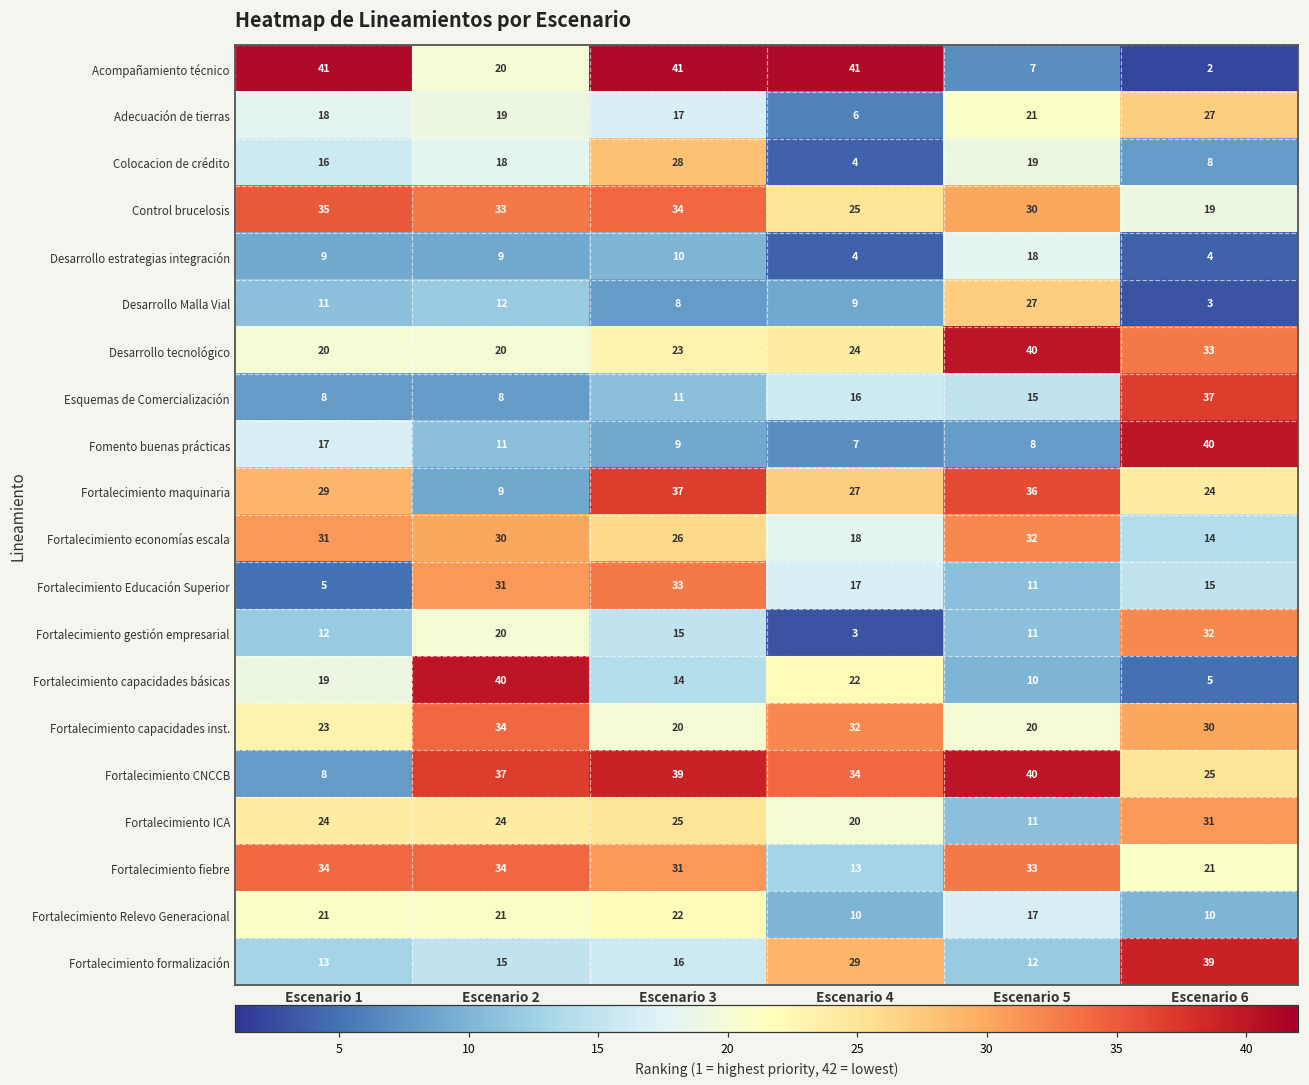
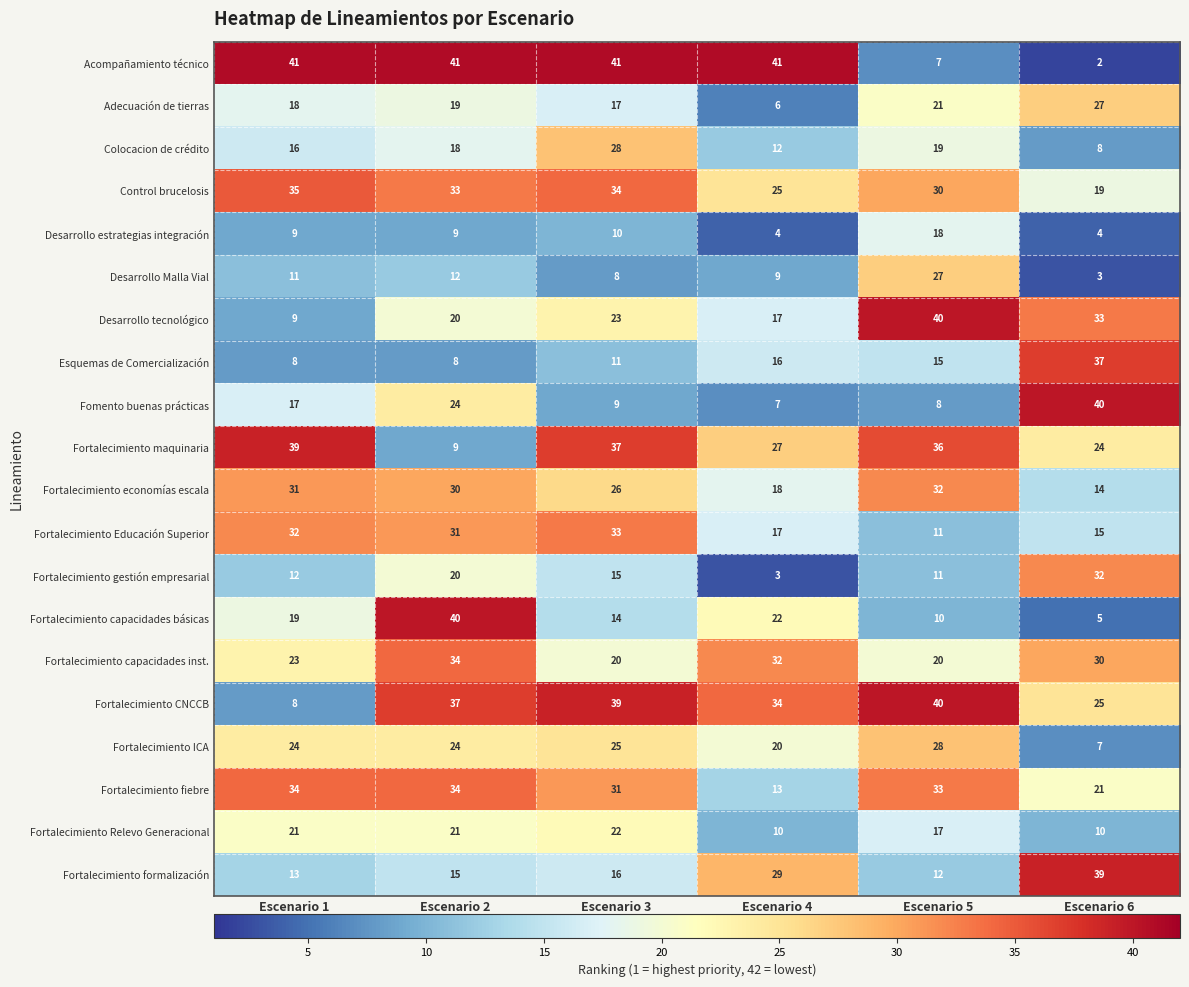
  {
    "Acompañamiento técnico": {
      "Escenario 1": 41,
-     "Escenario 2": 20,
+     "Escenario 2": 41,
      "Escenario 3": 41,
      "Escenario 4": 41,
      "Escenario 5": 7,
      "Escenario 6": 2
    },
    "Adecuación de tierras": {
      "Escenario 1": 18,
      "Escenario 2": 19,
      "Escenario 3": 17,
      "Escenario 4": 6,
      "Escenario 5": 21,
      "Escenario 6": 27
    },
    "Colocacion de crédito": {
      "Escenario 1": 16,
      "Escenario 2": 18,
      "Escenario 3": 28,
-     "Escenario 4": 4,
+     "Escenario 4": 12,
      "Escenario 5": 19,
      "Escenario 6": 8
    },
    "Control brucelosis": {
      "Escenario 1": 35,
      "Escenario 2": 33,
      "Escenario 3": 34,
      "Escenario 4": 25,
      "Escenario 5": 30,
      "Escenario 6": 19
    },
    "Desarrollo estrategias integración": {
      "Escenario 1": 9,
      "Escenario 2": 9,
      "Escenario 3": 10,
      "Escenario 4": 4,
      "Escenario 5": 18,
      "Escenario 6": 4
    },
    "Desarrollo Malla Vial": {
      "Escenario 1": 11,
      "Escenario 2": 12,
      "Escenario 3": 8,
      "Escenario 4": 9,
      "Escenario 5": 27,
      "Escenario 6": 3
    },
    "Desarrollo tecnológico": {
-     "Escenario 1": 20,
+     "Escenario 1": 9,
      "Escenario 2": 20,
      "Escenario 3": 23,
-     "Escenario 4": 24,
+     "Escenario 4": 17,
      "Escenario 5": 40,
      "Escenario 6": 33
    },
    "Esquemas de Comercialización": {
      "Escenario 1": 8,
      "Escenario 2": 8,
      "Escenario 3": 11,
      "Escenario 4": 16,
      "Escenario 5": 15,
      "Escenario 6": 37
    },
    "Fomento buenas prácticas": {
      "Escenario 1": 17,
-     "Escenario 2": 11,
+     "Escenario 2": 24,
      "Escenario 3": 9,
      "Escenario 4": 7,
      "Escenario 5": 8,
      "Escenario 6": 40
    },
    "Fortalecimiento maquinaria": {
-     "Escenario 1": 29,
+     "Escenario 1": 39,
      "Escenario 2": 9,
      "Escenario 3": 37,
      "Escenario 4": 27,
      "Escenario 5": 36,
      "Escenario 6": 24
    },
    "Fortalecimiento economías escala": {
      "Escenario 1": 31,
      "Escenario 2": 30,
      "Escenario 3": 26,
      "Escenario 4": 18,
      "Escenario 5": 32,
      "Escenario 6": 14
    },
    "Fortalecimiento Educación Superior": {
-     "Escenario 1": 5,
+     "Escenario 1": 32,
      "Escenario 2": 31,
      "Escenario 3": 33,
      "Escenario 4": 17,
      "Escenario 5": 11,
      "Escenario 6": 15
    },
    "Fortalecimiento gestión empresarial": {
      "Escenario 1": 12,
      "Escenario 2": 20,
      "Escenario 3": 15,
      "Escenario 4": 3,
      "Escenario 5": 11,
      "Escenario 6": 32
    },
    "Fortalecimiento capacidades básicas": {
      "Escenario 1": 19,
      "Escenario 2": 40,
      "Escenario 3": 14,
      "Escenario 4": 22,
      "Escenario 5": 10,
      "Escenario 6": 5
    },
    "Fortalecimiento capacidades inst.": {
      "Escenario 1": 23,
      "Escenario 2": 34,
      "Escenario 3": 20,
      "Escenario 4": 32,
      "Escenario 5": 20,
      "Escenario 6": 30
    },
    "Fortalecimiento CNCCB": {
      "Escenario 1": 8,
      "Escenario 2": 37,
      "Escenario 3": 39,
      "Escenario 4": 34,
      "Escenario 5": 40,
      "Escenario 6": 25
    },
    "Fortalecimiento ICA": {
      "Escenario 1": 24,
      "Escenario 2": 24,
      "Escenario 3": 25,
      "Escenario 4": 20,
-     "Escenario 5": 11,
-     "Escenario 6": 31
+     "Escenario 5": 28,
+     "Escenario 6": 7
    },
    "Fortalecimiento fiebre": {
      "Escenario 1": 34,
      "Escenario 2": 34,
      "Escenario 3": 31,
      "Escenario 4": 13,
      "Escenario 5": 33,
      "Escenario 6": 21
    },
    "Fortalecimiento Relevo Generacional": {
      "Escenario 1": 21,
      "Escenario 2": 21,
      "Escenario 3": 22,
      "Escenario 4": 10,
      "Escenario 5": 17,
      "Escenario 6": 10
    },
    "Fortalecimiento formalización": {
      "Escenario 1": 13,
      "Escenario 2": 15,
      "Escenario 3": 16,
      "Escenario 4": 29,
      "Escenario 5": 12,
      "Escenario 6": 39
    }
  }
